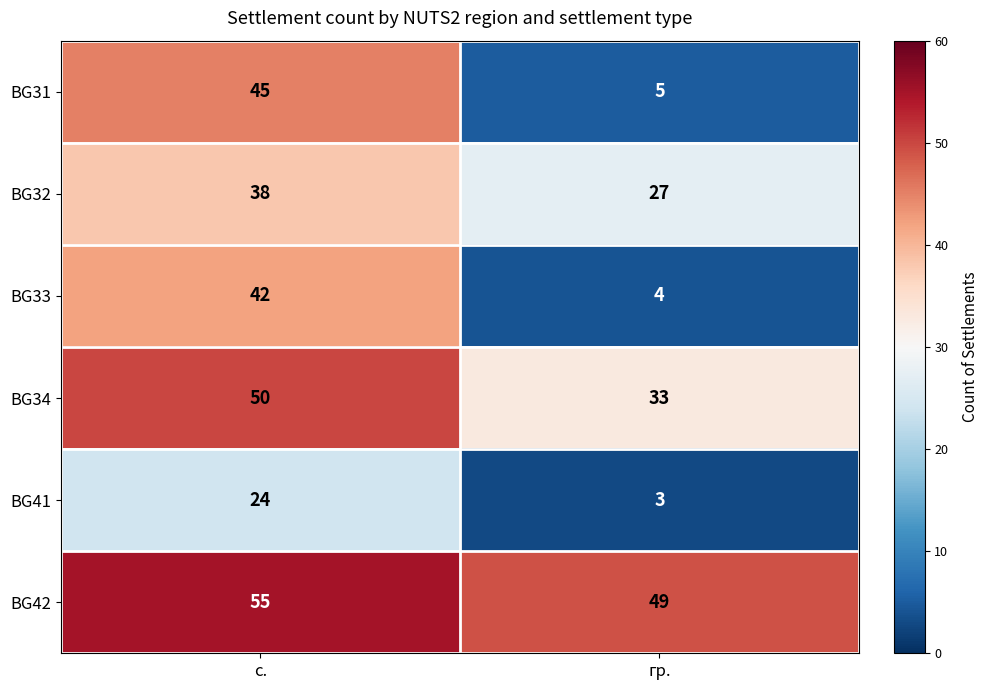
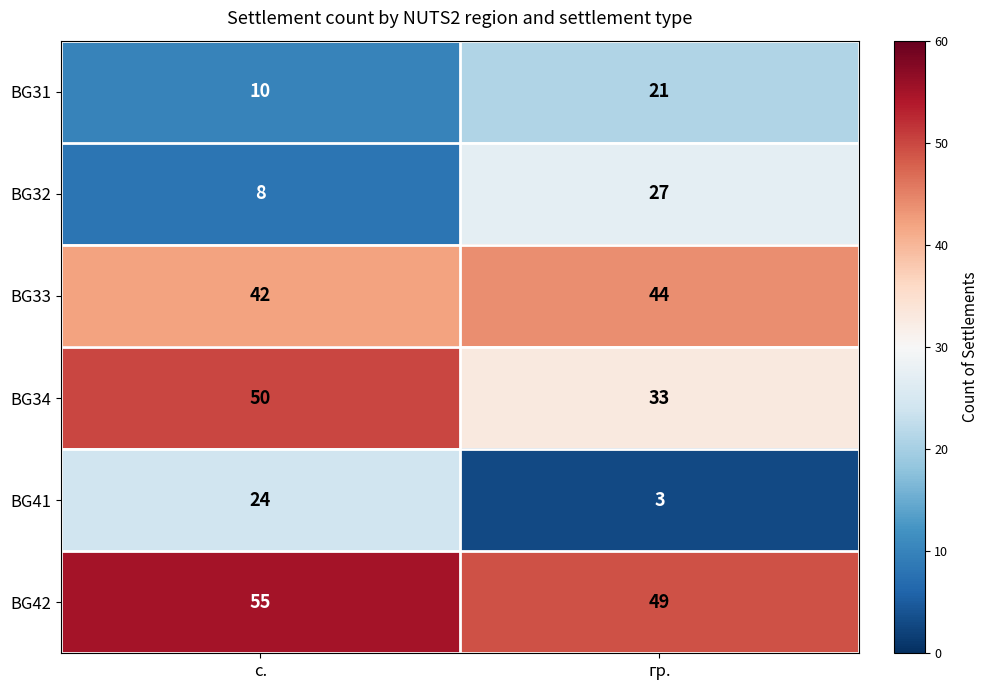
  {
    "BG31": {
-     "с.": 45,
-     "гр.": 5
+     "с.": 10,
+     "гр.": 21
    },
    "BG32": {
-     "с.": 38,
+     "с.": 8,
      "гр.": 27
    },
    "BG33": {
      "с.": 42,
-     "гр.": 4
+     "гр.": 44
    },
    "BG34": {
      "с.": 50,
      "гр.": 33
    },
    "BG41": {
      "с.": 24,
      "гр.": 3
    },
    "BG42": {
      "с.": 55,
      "гр.": 49
    }
  }
